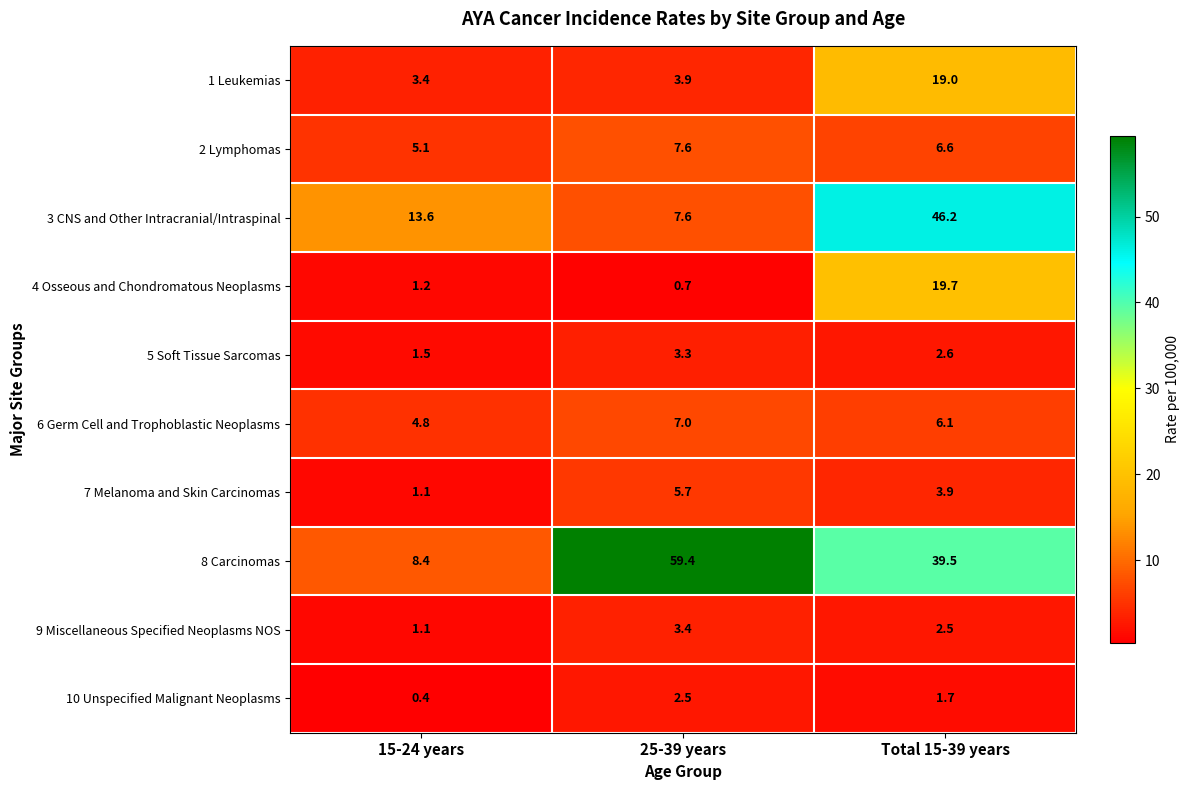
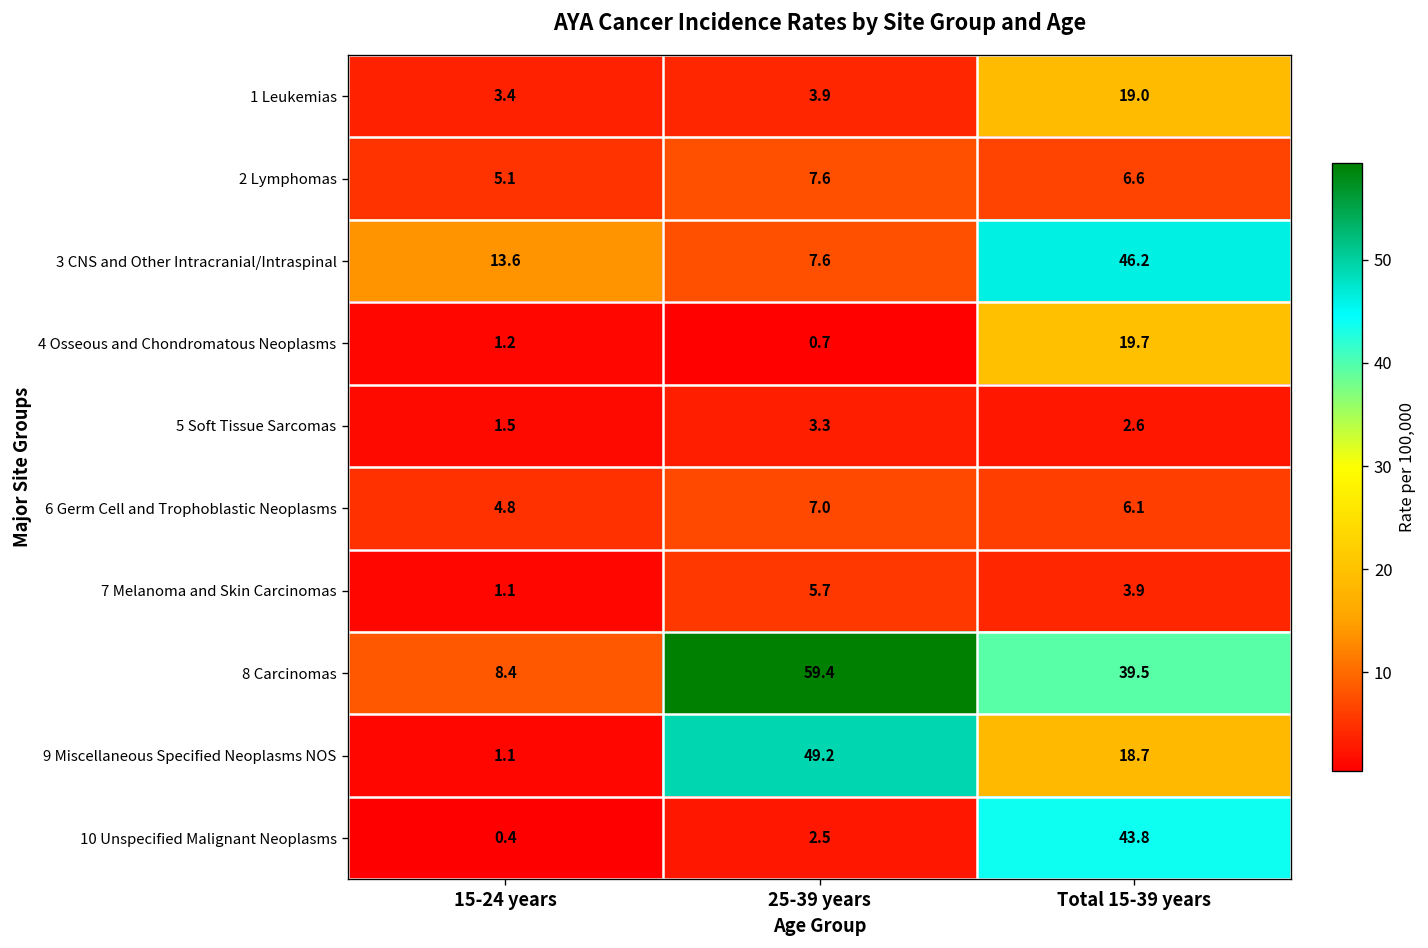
  {
    "1 Leukemias": {
      "15-24 years": 3.4,
      "25-39 years": 3.9,
      "Total 15-39 years": 19.0
    },
    "2 Lymphomas": {
      "15-24 years": 5.1,
      "25-39 years": 7.6,
      "Total 15-39 years": 6.6
    },
    "3 CNS and Other Intracranial/Intraspinal": {
      "15-24 years": 13.6,
      "25-39 years": 7.6,
      "Total 15-39 years": 46.2
    },
    "4 Osseous and Chondromatous Neoplasms": {
      "15-24 years": 1.2,
      "25-39 years": 0.7,
      "Total 15-39 years": 19.7
    },
    "5 Soft Tissue Sarcomas": {
      "15-24 years": 1.5,
      "25-39 years": 3.3,
      "Total 15-39 years": 2.6
    },
    "6 Germ Cell and Trophoblastic Neoplasms": {
      "15-24 years": 4.8,
      "25-39 years": 7.0,
      "Total 15-39 years": 6.1
    },
    "7 Melanoma and Skin Carcinomas": {
      "15-24 years": 1.1,
      "25-39 years": 5.7,
      "Total 15-39 years": 3.9
    },
    "8 Carcinomas": {
      "15-24 years": 8.4,
      "25-39 years": 59.4,
      "Total 15-39 years": 39.5
    },
    "9 Miscellaneous Specified Neoplasms NOS": {
      "15-24 years": 1.1,
-     "25-39 years": 3.4,
-     "Total 15-39 years": 2.5
+     "25-39 years": 49.2,
+     "Total 15-39 years": 18.7
    },
    "10 Unspecified Malignant Neoplasms": {
      "15-24 years": 0.4,
      "25-39 years": 2.5,
-     "Total 15-39 years": 1.7
+     "Total 15-39 years": 43.8
    }
  }
